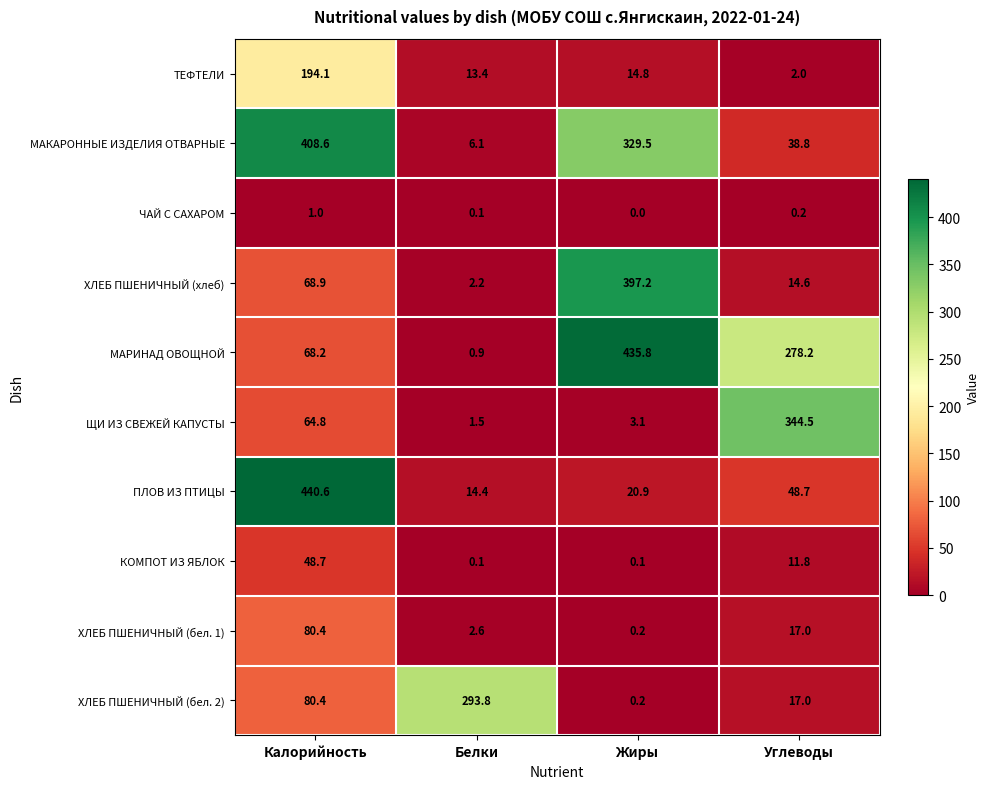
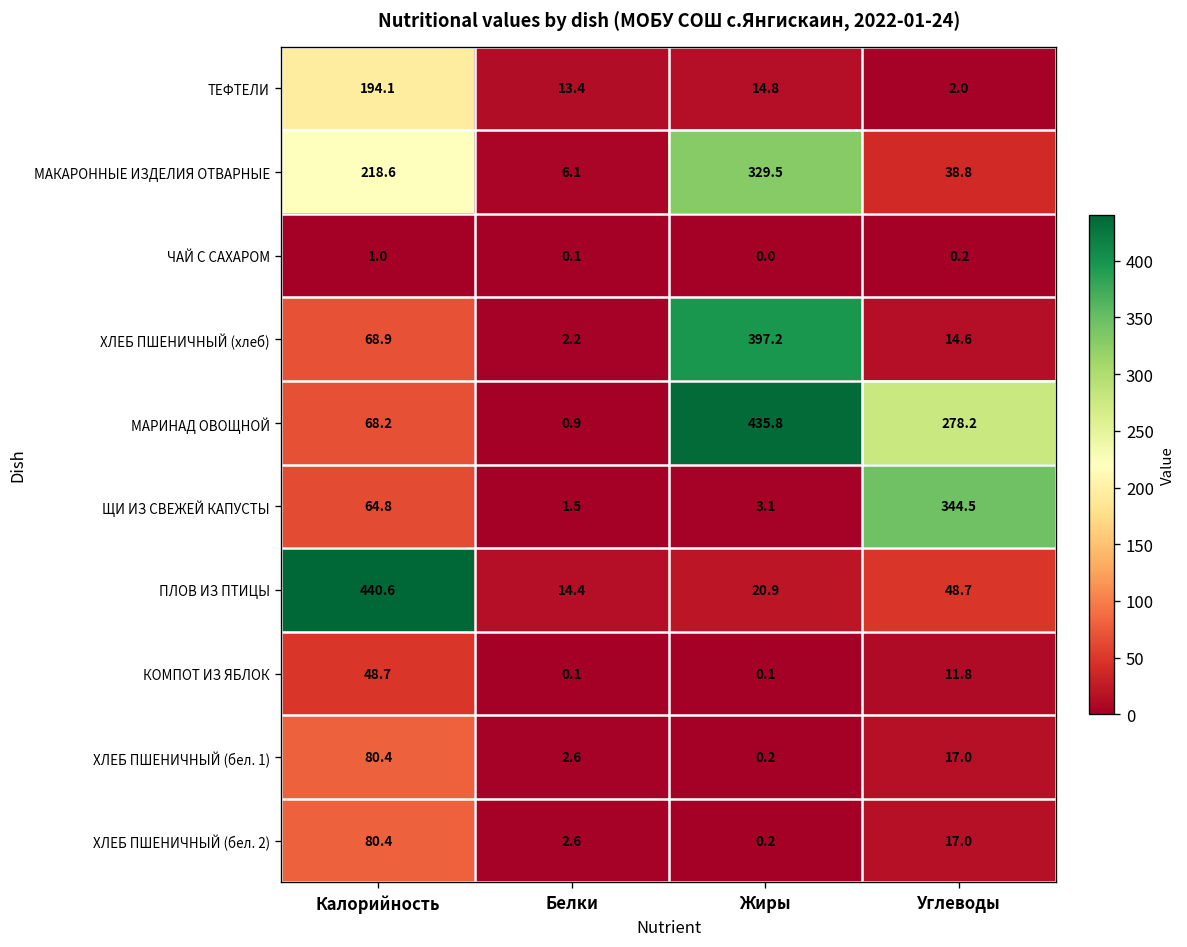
  {
    "ТЕФТЕЛИ": {
      "Калорийность": 194.1,
      "Белки": 13.4,
      "Жиры": 14.8,
      "Углеводы": 2.0
    },
    "МАКАРОННЫЕ ИЗДЕЛИЯ ОТВАРНЫЕ": {
-     "Калорийность": 408.6,
+     "Калорийность": 218.6,
      "Белки": 6.1,
      "Жиры": 329.5,
      "Углеводы": 38.8
    },
    "ЧАЙ С САХАРОМ": {
      "Калорийность": 1.0,
      "Белки": 0.1,
      "Жиры": 0.0,
      "Углеводы": 0.2
    },
    "ХЛЕБ ПШЕНИЧНЫЙ (хлеб)": {
      "Калорийность": 68.9,
      "Белки": 2.2,
      "Жиры": 397.2,
      "Углеводы": 14.6
    },
    "МАРИНАД ОВОЩНОЙ": {
      "Калорийность": 68.2,
      "Белки": 0.9,
      "Жиры": 435.8,
      "Углеводы": 278.2
    },
    "ЩИ ИЗ СВЕЖЕЙ КАПУСТЫ": {
      "Калорийность": 64.8,
      "Белки": 1.5,
      "Жиры": 3.1,
      "Углеводы": 344.5
    },
    "ПЛОВ ИЗ ПТИЦЫ": {
      "Калорийность": 440.6,
      "Белки": 14.4,
      "Жиры": 20.9,
      "Углеводы": 48.7
    },
    "КОМПОТ ИЗ ЯБЛОК": {
      "Калорийность": 48.7,
      "Белки": 0.1,
      "Жиры": 0.1,
      "Углеводы": 11.8
    },
    "ХЛЕБ ПШЕНИЧНЫЙ (бел. 1)": {
      "Калорийность": 80.4,
      "Белки": 2.6,
      "Жиры": 0.2,
      "Углеводы": 17.0
    },
    "ХЛЕБ ПШЕНИЧНЫЙ (бел. 2)": {
      "Калорийность": 80.4,
-     "Белки": 293.8,
+     "Белки": 2.6,
      "Жиры": 0.2,
      "Углеводы": 17.0
    }
  }
